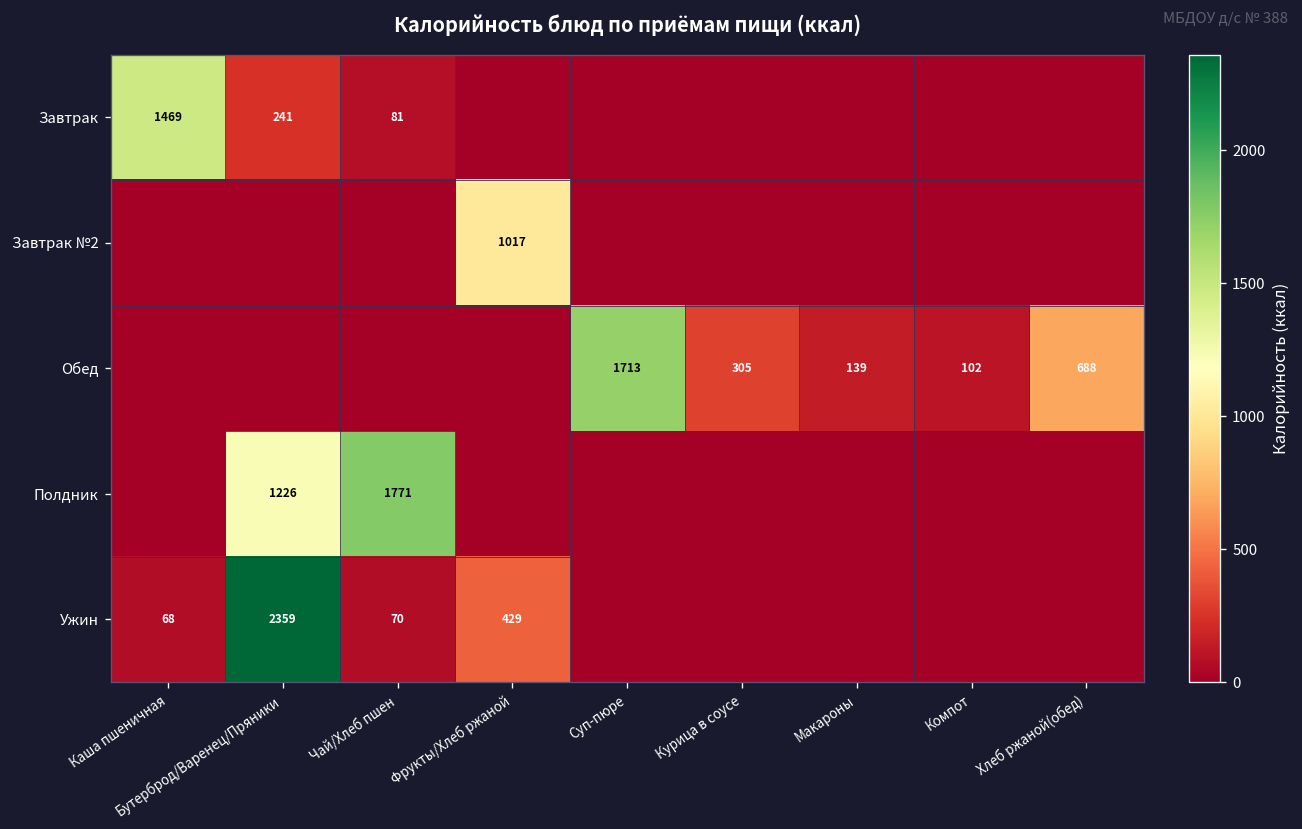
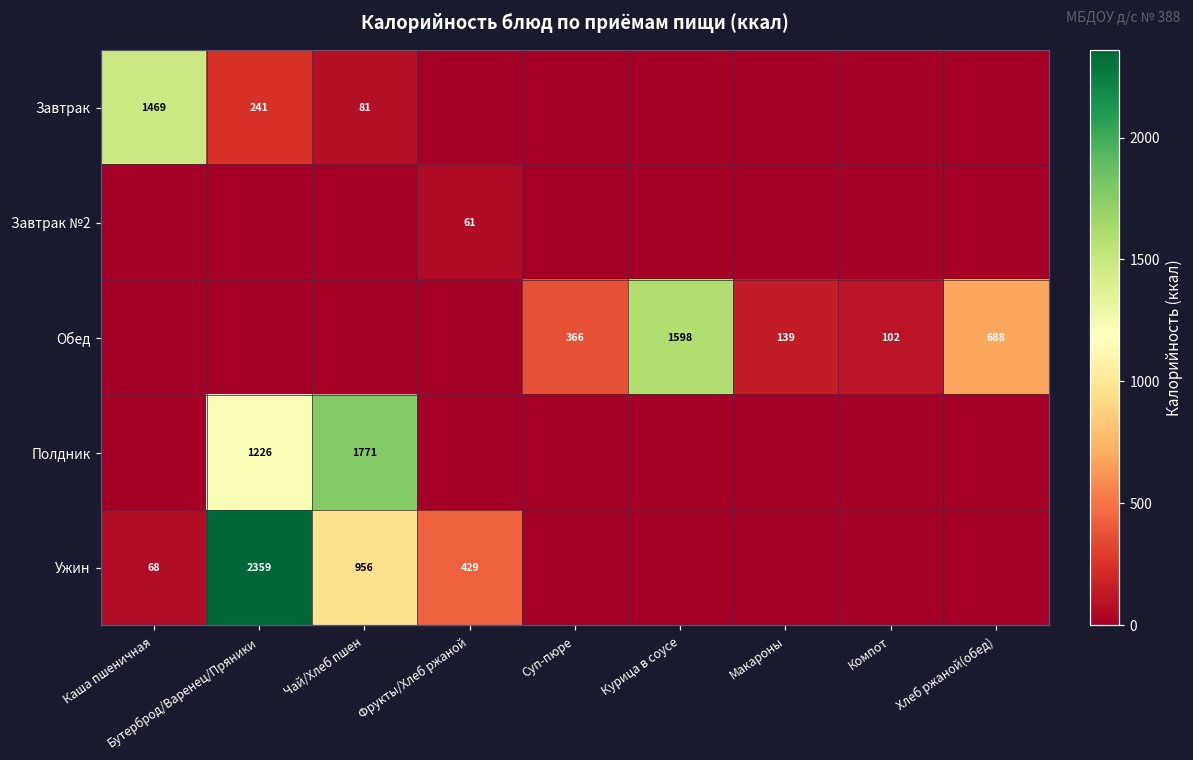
  {
    "Завтрак": {
      "Каша пшеничная": 1469,
      "Бутерброд/Варенец/Пряники": 241,
      "Чай/Хлеб пшен": 81
    },
    "Завтрак №2": {
-     "Фрукты/Хлеб ржаной": 1017
+     "Фрукты/Хлеб ржаной": 61
    },
    "Обед": {
-     "Суп-пюре": 1713,
-     "Курица в соусе": 305,
+     "Суп-пюре": 366,
+     "Курица в соусе": 1598,
      "Макароны": 139,
      "Компот": 102,
      "Хлеб ржаной(обед)": 688
    },
    "Полдник": {
      "Бутерброд/Варенец/Пряники": 1226,
      "Чай/Хлеб пшен": 1771
    },
    "Ужин": {
      "Каша пшеничная": 68,
      "Бутерброд/Варенец/Пряники": 2359,
-     "Чай/Хлеб пшен": 70,
+     "Чай/Хлеб пшен": 956,
      "Фрукты/Хлеб ржаной": 429
    }
  }
